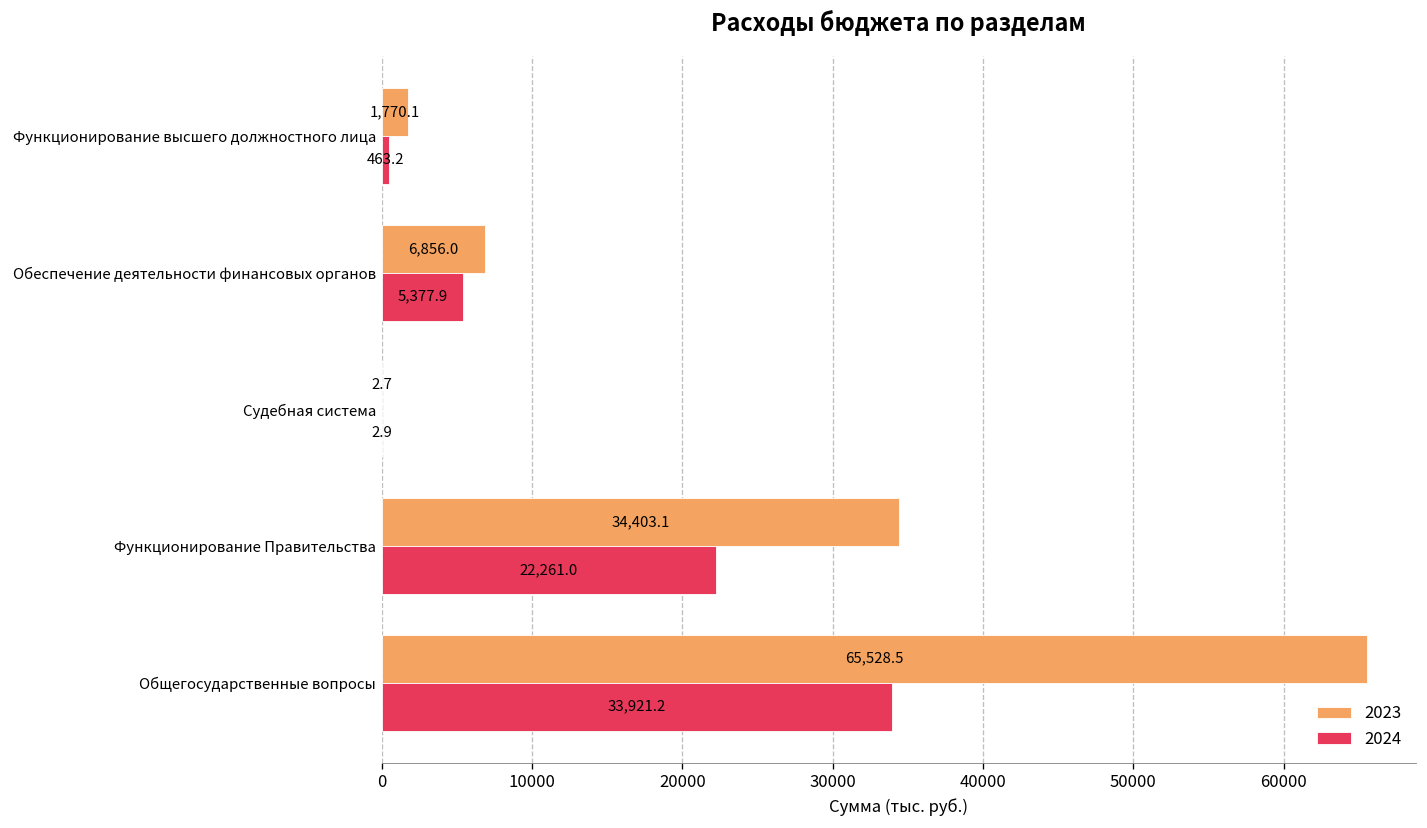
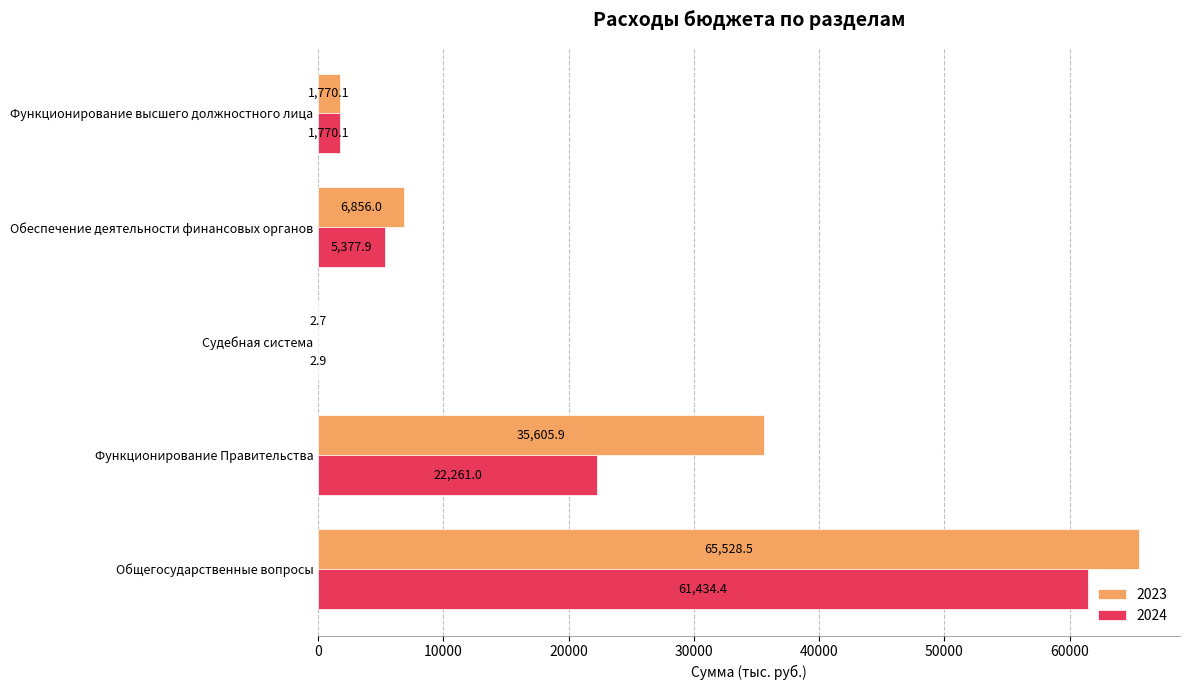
  {
    "2023": {
      "Функционирование высшего должностного лица": "1,770.1",
      "Обеспечение деятельности финансовых органов": "6,856.0",
      "Судебная система": "2.7",
-     "Функционирование Правительства": "34,403.1",
+     "Функционирование Правительства": "35,605.9",
      "Общегосударственные вопросы": "65,528.5"
    },
    "2024": {
-     "Функционирование высшего должностного лица": "463.2",
+     "Функционирование высшего должностного лица": "1,770.1",
      "Обеспечение деятельности финансовых органов": "5,377.9",
      "Судебная система": "2.9",
      "Функционирование Правительства": "22,261.0",
-     "Общегосударственные вопросы": "33,921.2"
+     "Общегосударственные вопросы": "61,434.4"
    }
  }
